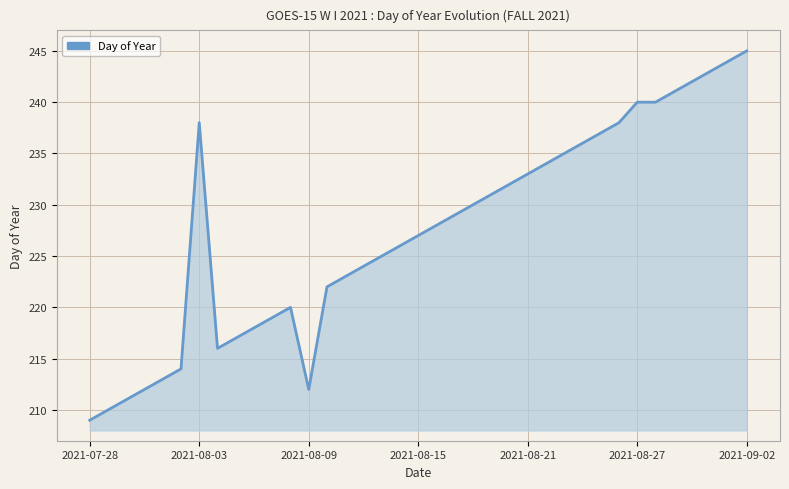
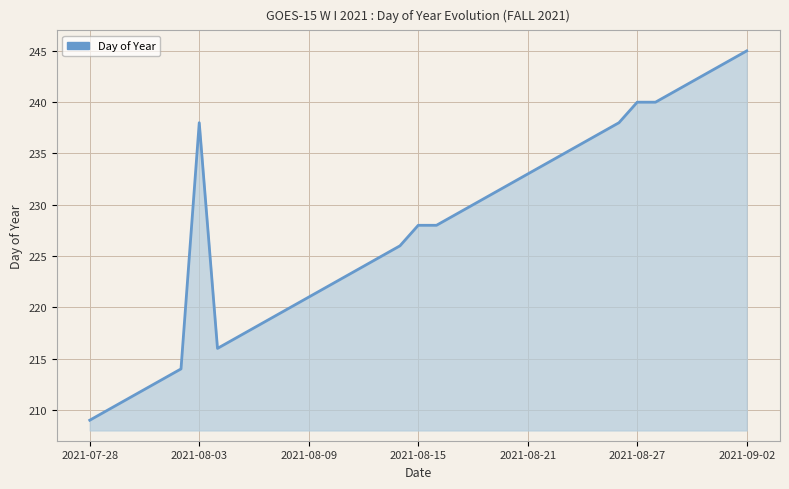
  {
    "2021-07-28": 209,
    "2021-08-03": 238,
-   "2021-08-09": 212,
-   "2021-08-15": 227,
+   "2021-08-09": 221,
+   "2021-08-15": 228,
    "2021-08-21": 233,
    "2021-08-27": 240,
    "2021-09-02": 245
  }
